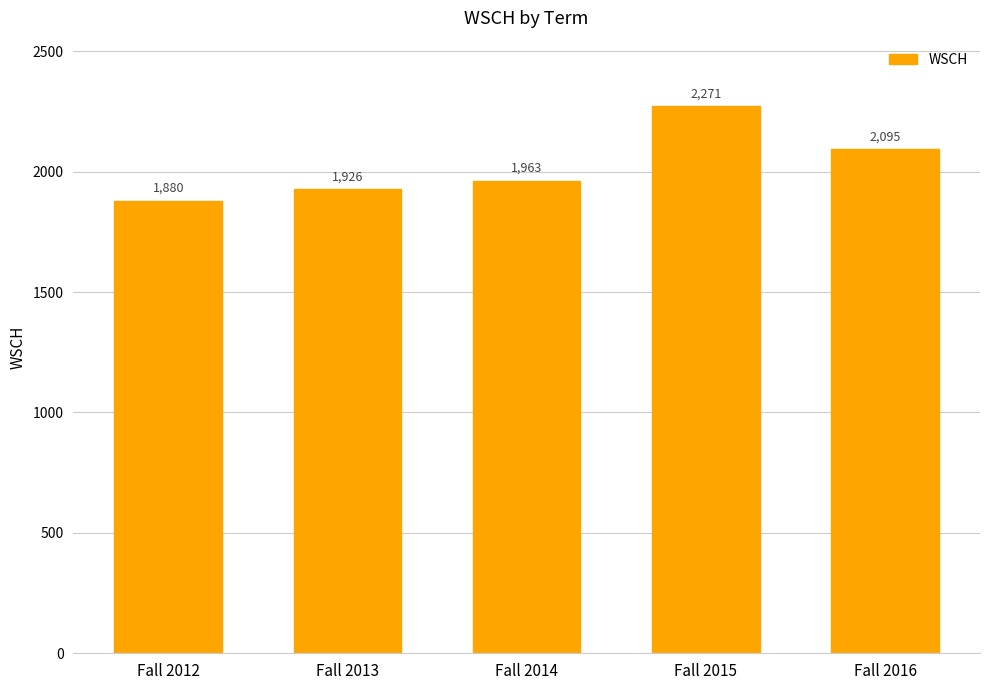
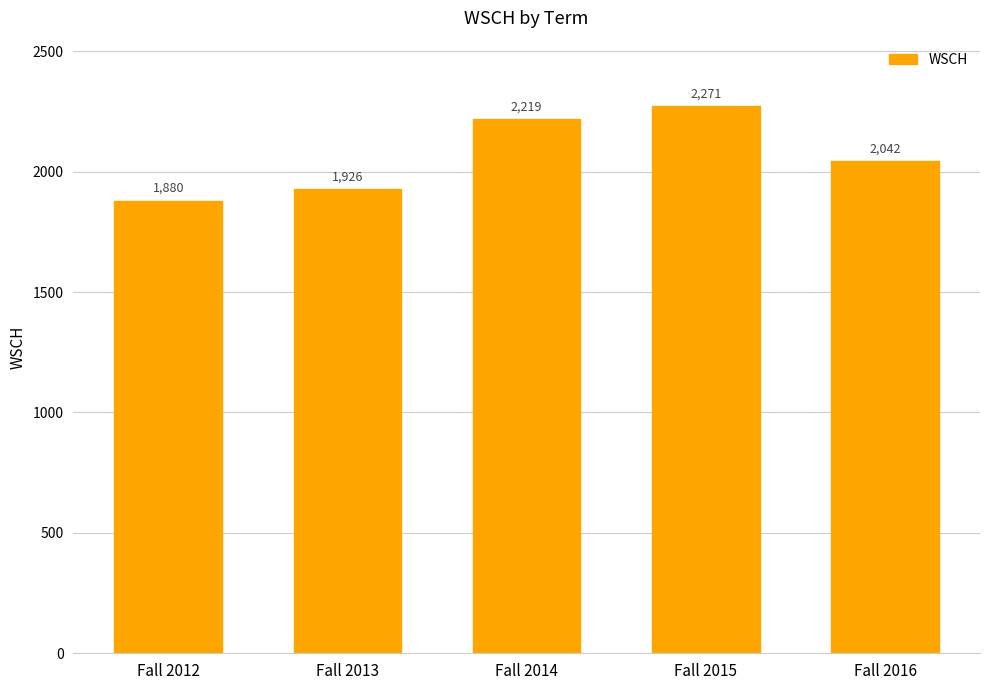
  {
    "Fall 2012": "1,880",
    "Fall 2013": "1,926",
-   "Fall 2014": "1,963",
+   "Fall 2014": "2,219",
    "Fall 2015": "2,271",
-   "Fall 2016": "2,095"
+   "Fall 2016": "2,042"
  }
